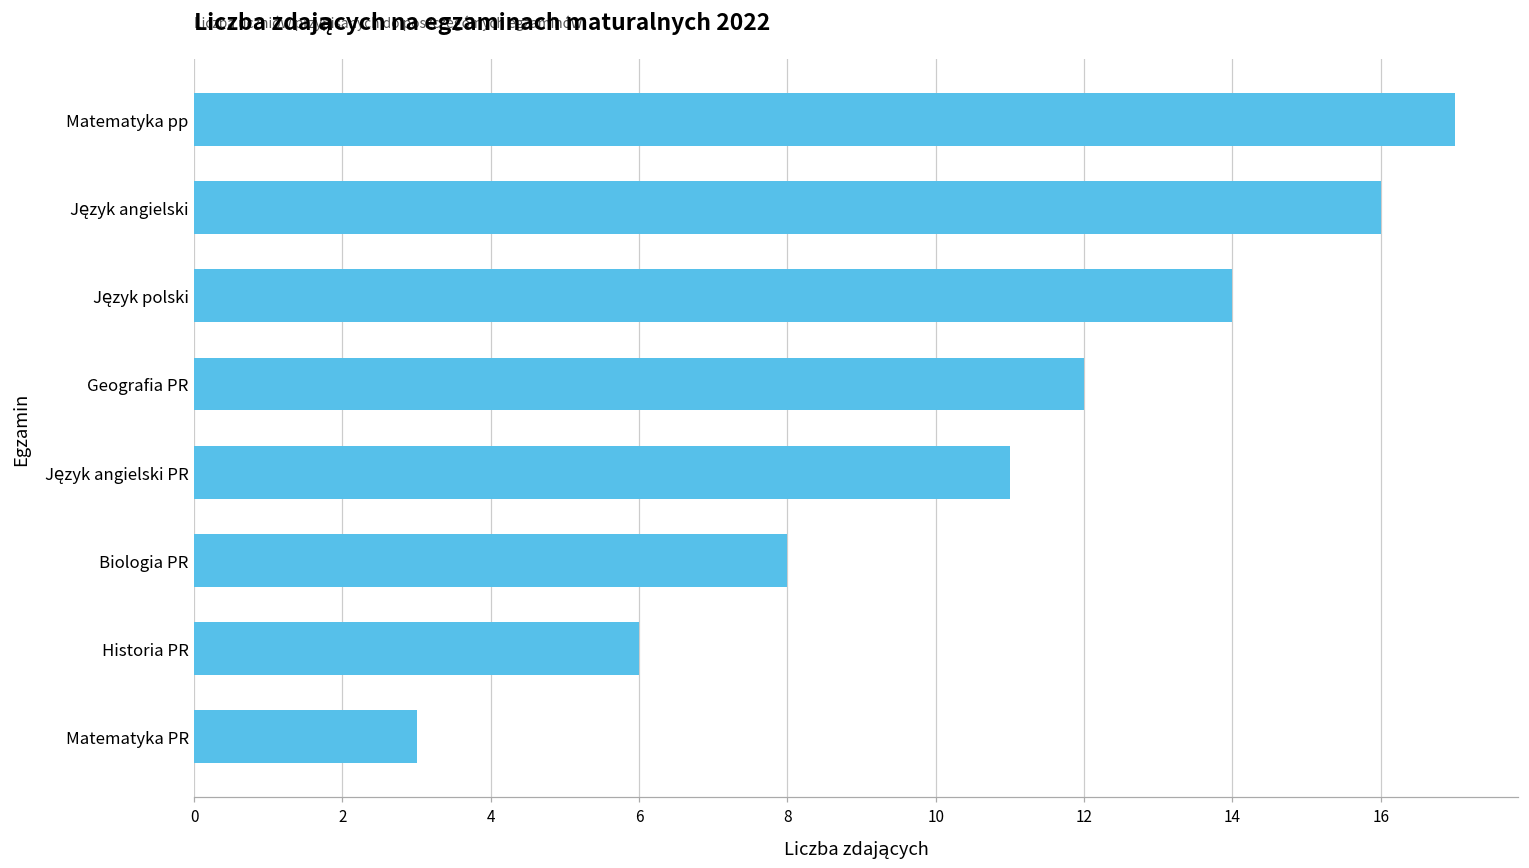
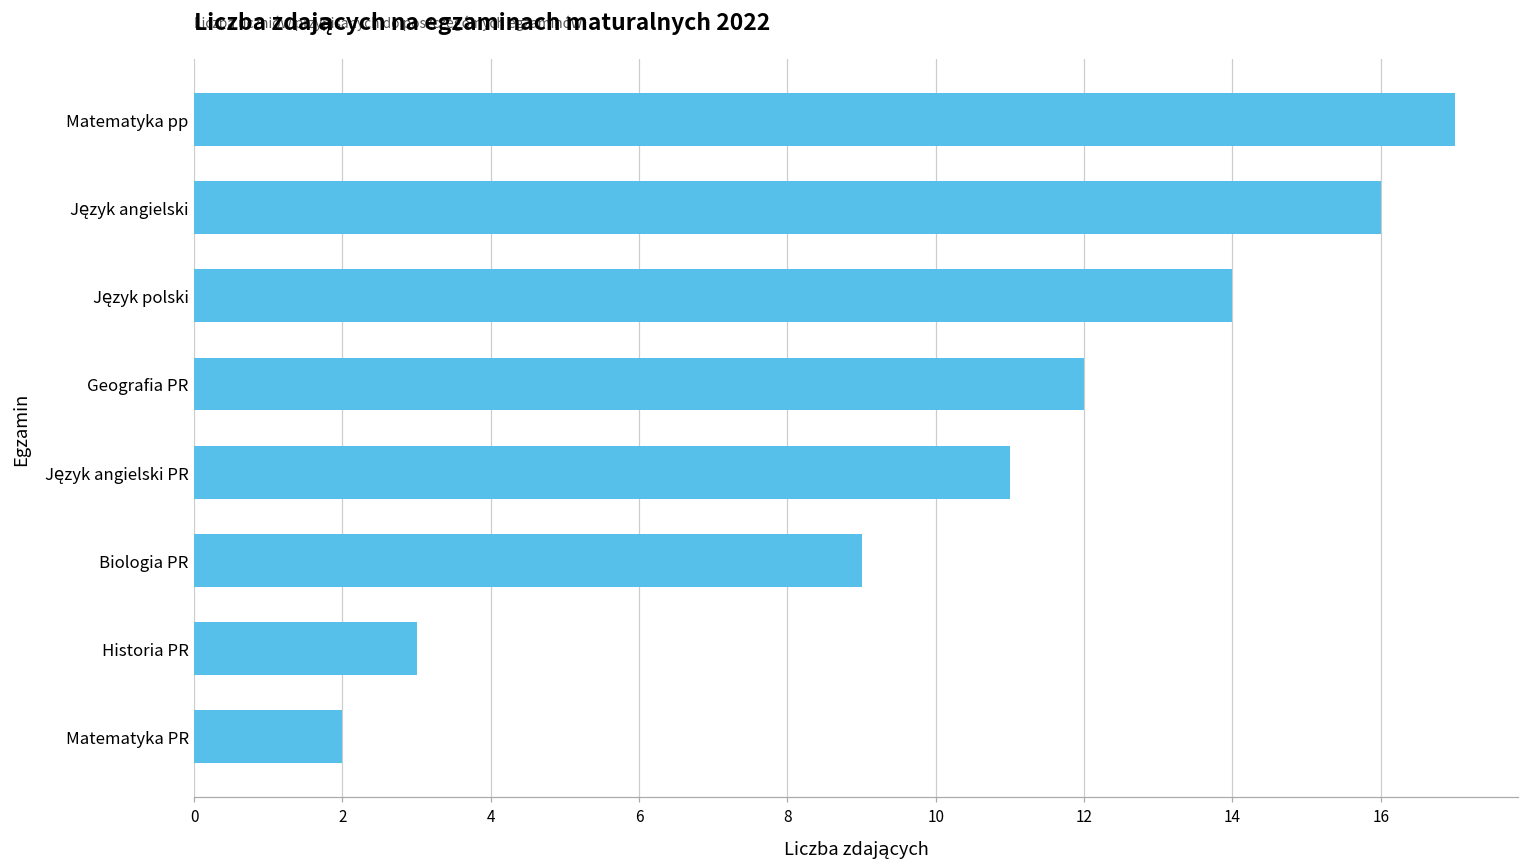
  {
    "Matematyka pp": 17,
    "Język angielski": 16,
    "Język polski": 14,
    "Geografia PR": 12,
    "Język angielski PR": 11,
-   "Biologia PR": 8,
-   "Historia PR": 6,
-   "Matematyka PR": 3
+   "Biologia PR": 9,
+   "Historia PR": 3,
+   "Matematyka PR": 2
  }
